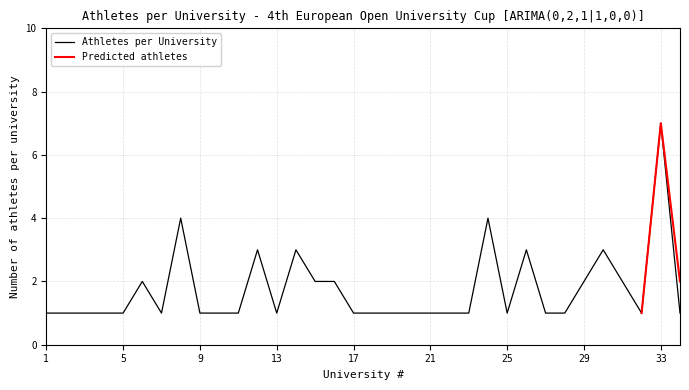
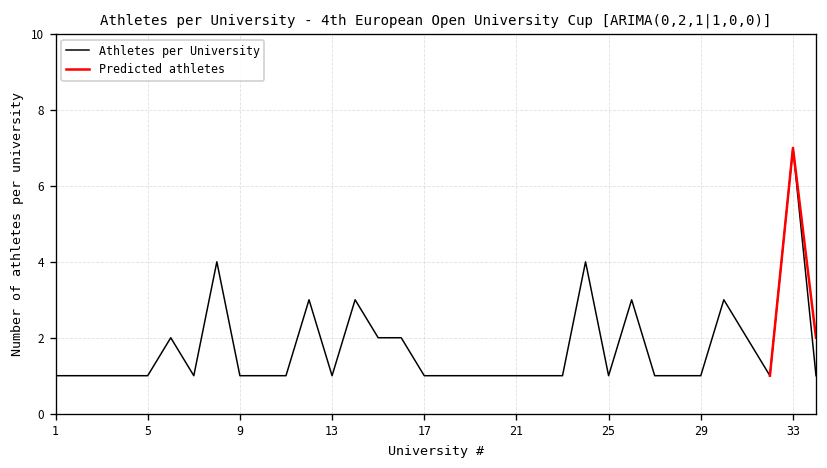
  {
    "Athletes per University": {
      "1": 1,
      "5": 1,
      "9": 1,
      "13": 1,
      "17": 1,
      "21": 1,
      "25": 1,
-     "29": 2
+     "29": 1
    }
  }
